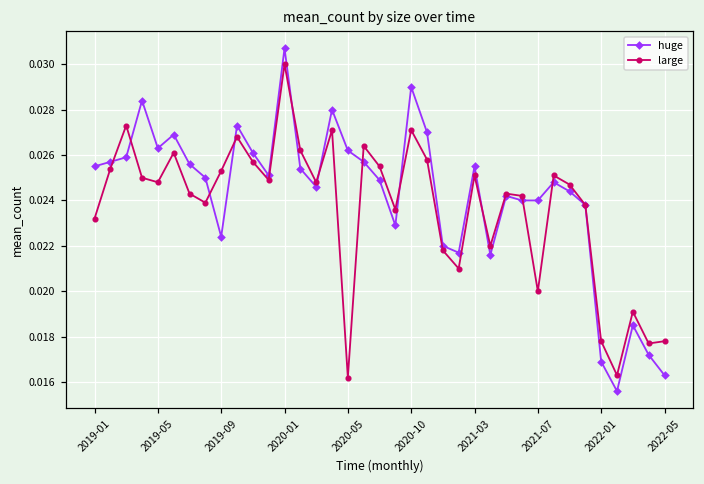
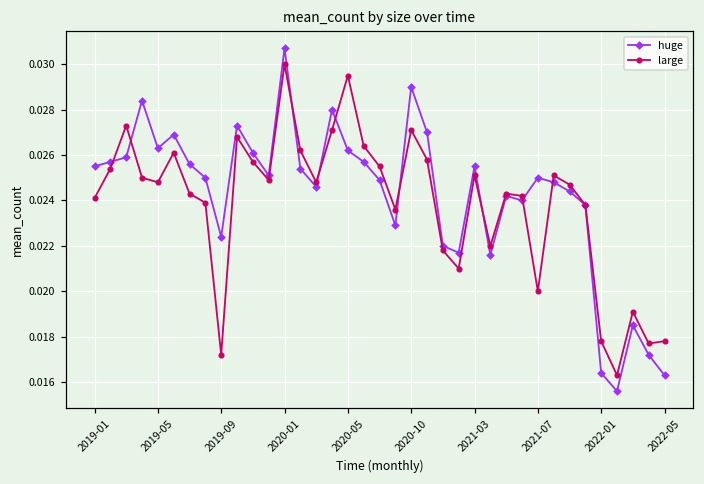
  {
    "huge": {
      "2019-01": 0.0255,
      "2019-05": 0.0263,
      "2019-09": 0.0224,
      "2020-01": 0.0307,
      "2020-05": 0.0262,
      "2020-10": 0.0290,
      "2021-03": 0.0255,
-     "2021-07": 0.024,
-     "2022-01": 0.0169,
+     "2021-07": 0.025,
+     "2022-01": 0.0164,
      "2022-05": 0.0163
    },
    "large": {
-     "2019-01": 0.0232,
+     "2019-01": 0.0241,
      "2019-05": 0.0248,
-     "2019-09": 0.0253,
+     "2019-09": 0.0172,
      "2020-01": 0.0300,
-     "2020-05": 0.0162,
+     "2020-05": 0.0295,
      "2020-10": 0.0271,
      "2021-03": 0.0251,
      "2021-07": 0.0200,
      "2022-01": 0.0178,
      "2022-05": 0.0178
    }
  }
